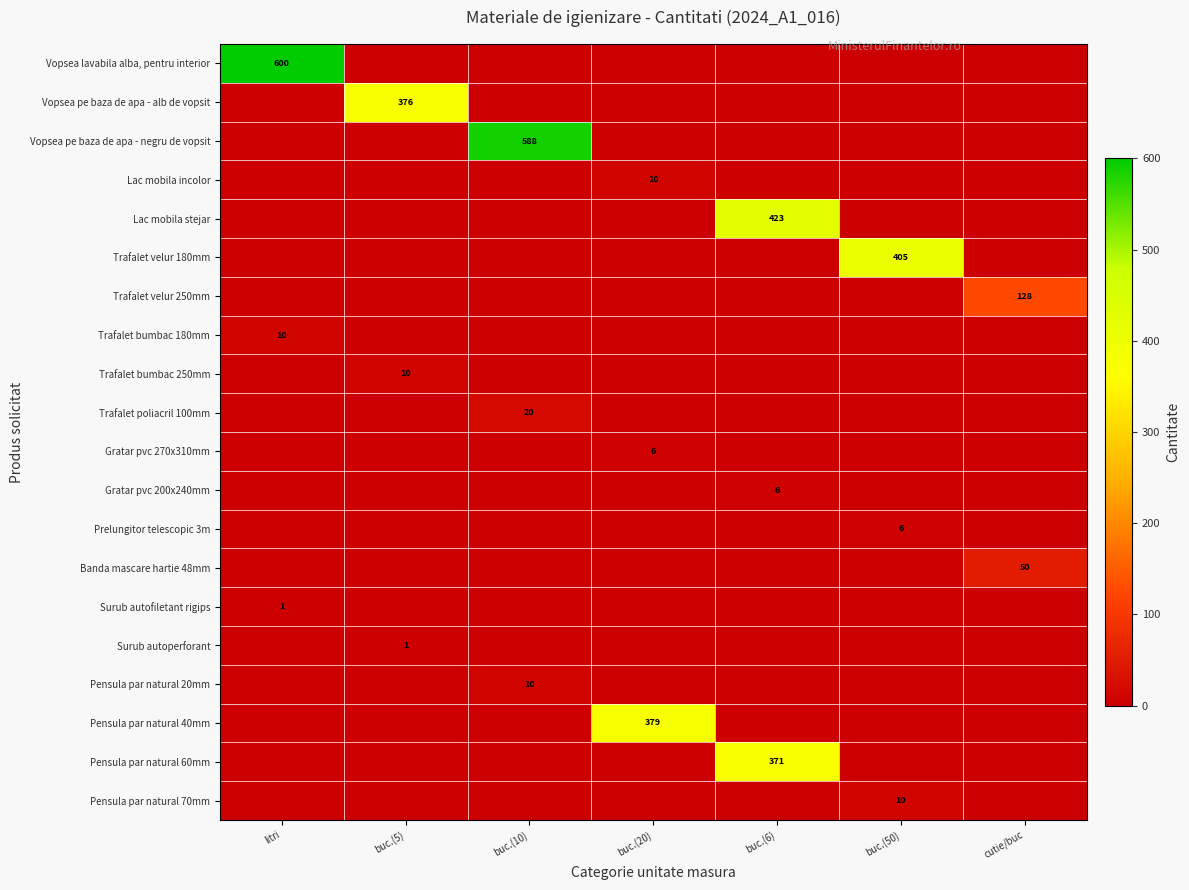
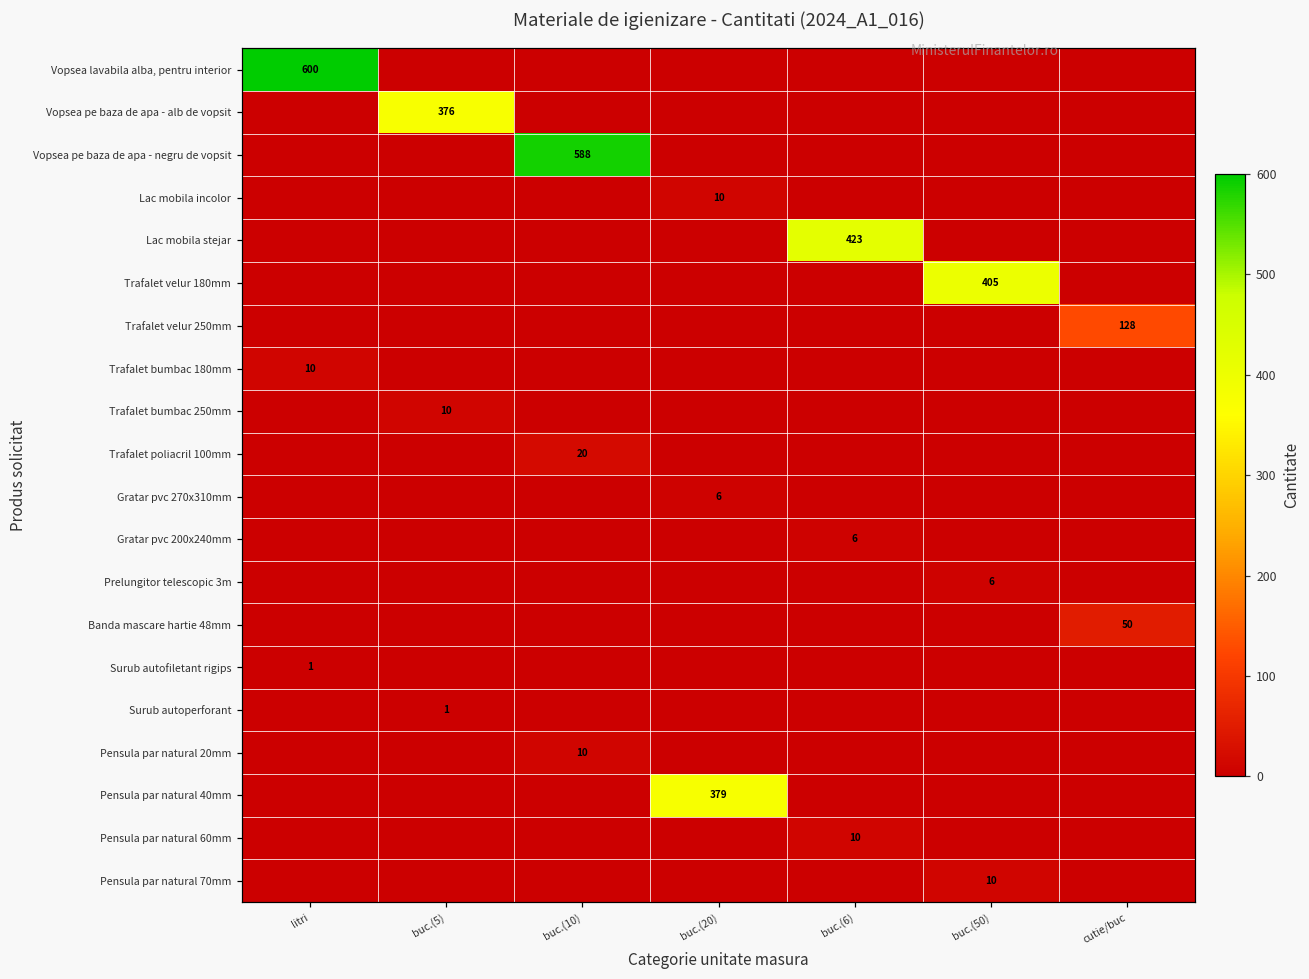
  {
    "Vopsea lavabila alba, pentru interior": {
      "litri": 600
    },
    "Vopsea pe baza de apa - alb de vopsit": {
      "buc.(5)": 376
    },
    "Vopsea pe baza de apa - negru de vopsit": {
      "buc.(10)": 588
    },
    "Lac mobila incolor": {
      "buc.(20)": 10
    },
    "Lac mobila stejar": {
      "buc.(6)": 423
    },
    "Trafalet velur 180mm": {
      "buc.(50)": 405
    },
    "Trafalet velur 250mm": {
      "cutie/buc": 128
    },
    "Trafalet bumbac 180mm": {
      "litri": 10
    },
    "Trafalet bumbac 250mm": {
      "buc.(5)": 10
    },
    "Trafalet poliacril 100mm": {
      "buc.(10)": 20
    },
    "Gratar pvc 270x310mm": {
      "buc.(20)": 6
    },
    "Gratar pvc 200x240mm": {
      "buc.(6)": 6
    },
    "Prelungitor telescopic 3m": {
      "buc.(50)": 6
    },
    "Banda mascare hartie 48mm": {
      "cutie/buc": 50
    },
    "Surub autofiletant rigips": {
      "litri": 1
    },
    "Surub autoperforant": {
      "buc.(5)": 1
    },
    "Pensula par natural 20mm": {
      "buc.(10)": 10
    },
    "Pensula par natural 40mm": {
      "buc.(20)": 379
    },
    "Pensula par natural 60mm": {
-     "buc.(6)": 371
+     "buc.(6)": 10
    },
    "Pensula par natural 70mm": {
      "buc.(50)": 10
    }
  }
